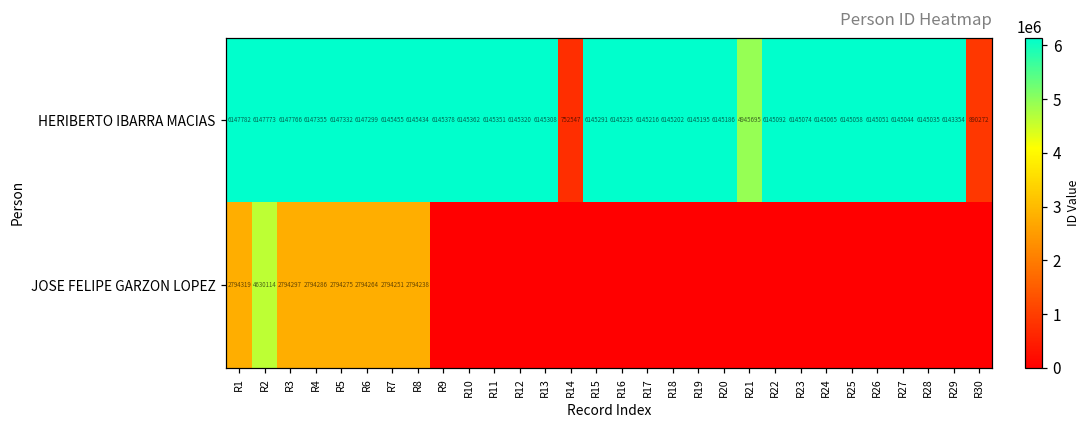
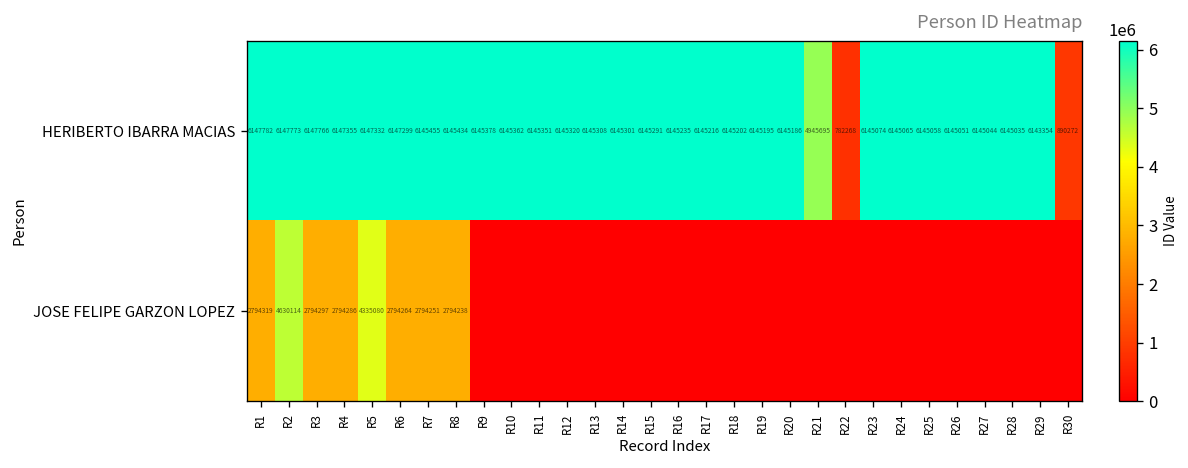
  {
    "HERIBERTO IBARRA MACIAS": {
      "R1": 6147782,
      "R2": 6147773,
      "R3": 6147766,
      "R4": 6147355,
      "R5": 6147332,
      "R6": 6147299,
      "R7": 6145455,
      "R8": 6145434,
      "R9": 6145378,
      "R10": 6145362,
      "R11": 6145351,
      "R12": 6145320,
      "R13": 6145308,
-     "R14": 752547,
+     "R14": 6145301,
      "R15": 6145291,
      "R16": 6145235,
      "R17": 6145216,
      "R18": 6145202,
      "R19": 6145195,
      "R20": 6145186,
      "R21": 4945695,
-     "R22": 6145092,
+     "R22": 782268,
      "R23": 6145074,
      "R24": 6145065,
      "R25": 6145058,
      "R26": 6145051,
      "R27": 6145044,
      "R28": 6145035,
      "R29": 6143354,
      "R30": 890272
    },
    "JOSE FELIPE GARZON LOPEZ": {
      "R1": 2794319,
      "R2": 4630114,
      "R3": 2794297,
      "R4": 2794286,
-     "R5": 2794275,
+     "R5": 4335080,
      "R6": 2794264,
      "R7": 2794251,
      "R8": 2794238
    }
  }
